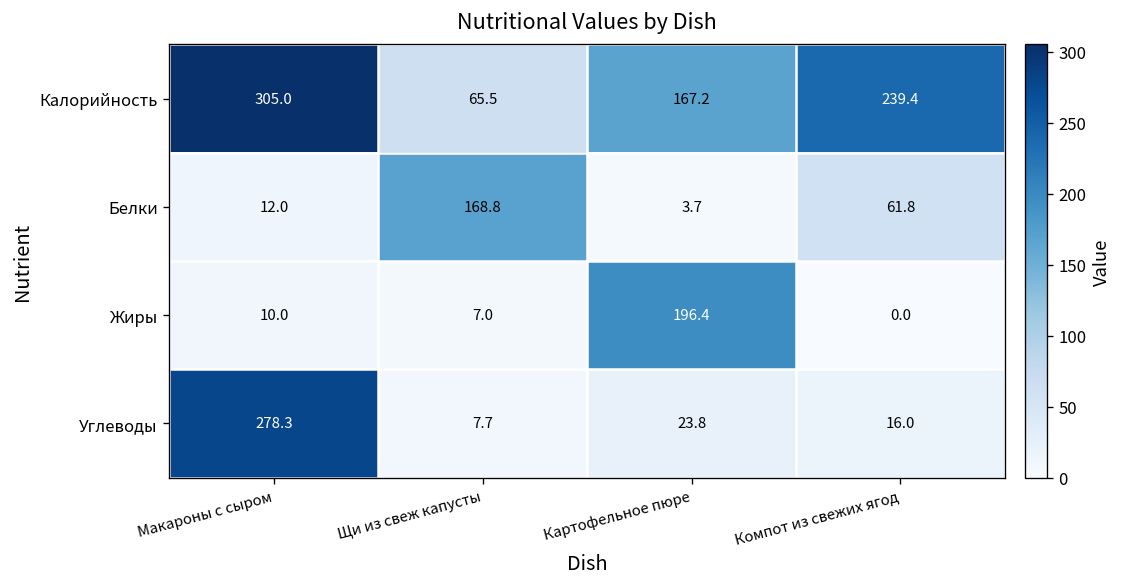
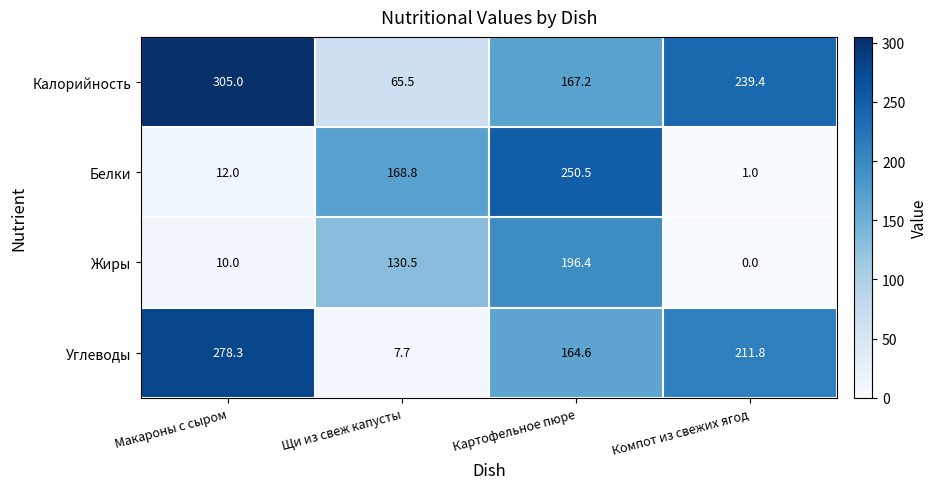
  {
    "Калорийность": {
      "Макароны с сыром": 305.0,
      "Щи из свеж капусты": 65.5,
      "Картофельное пюре": 167.2,
      "Компот из свежих ягод": 239.4
    },
    "Белки": {
      "Макароны с сыром": 12.0,
      "Щи из свеж капусты": 168.8,
-     "Картофельное пюре": 3.7,
-     "Компот из свежих ягод": 61.8
+     "Картофельное пюре": 250.5,
+     "Компот из свежих ягод": 1.0
    },
    "Жиры": {
      "Макароны с сыром": 10.0,
-     "Щи из свеж капусты": 7.0,
+     "Щи из свеж капусты": 130.5,
      "Картофельное пюре": 196.4,
      "Компот из свежих ягод": 0.0
    },
    "Углеводы": {
      "Макароны с сыром": 278.3,
      "Щи из свеж капусты": 7.7,
-     "Картофельное пюре": 23.8,
-     "Компот из свежих ягод": 16.0
+     "Картофельное пюре": 164.6,
+     "Компот из свежих ягод": 211.8
    }
  }
